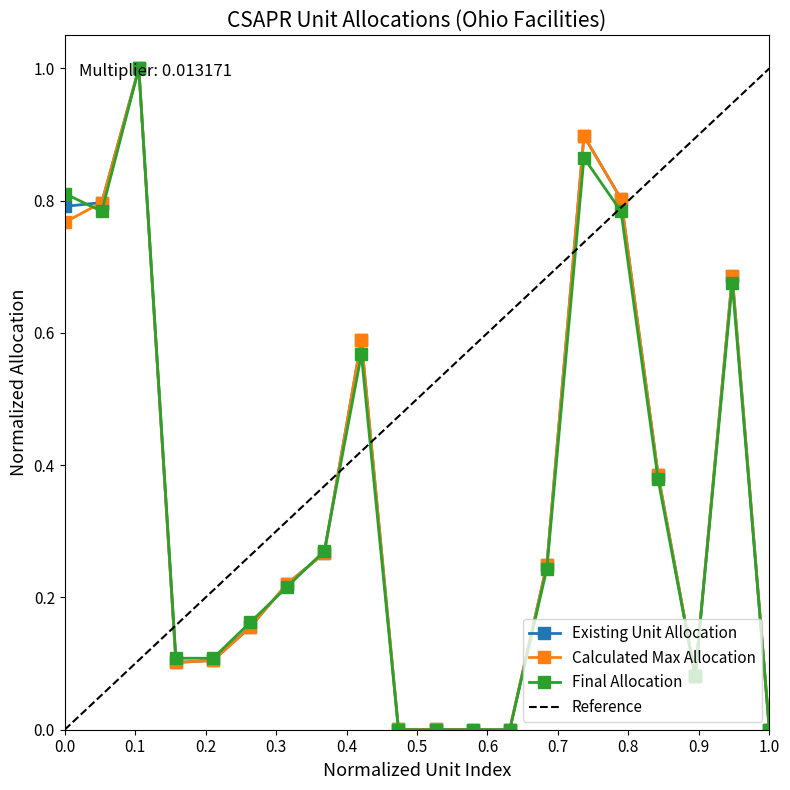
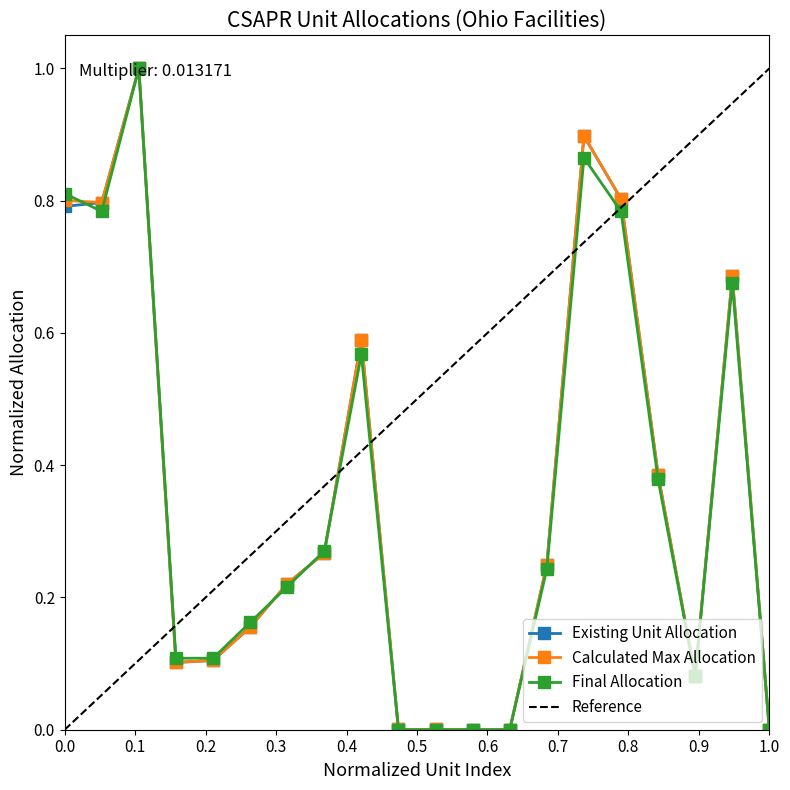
  {
    "Existing Unit Allocation": {
      "0.0": 0.79
    },
    "Calculated Max Allocation": {
-     "0.0": 0.77
+     "0.0": 0.80
    },
    "Final Allocation": {
      "0.0": 0.81
    },
    "Reference": {
      "0.0": 0.00,
      "1.0": 1.00
    }
  }
